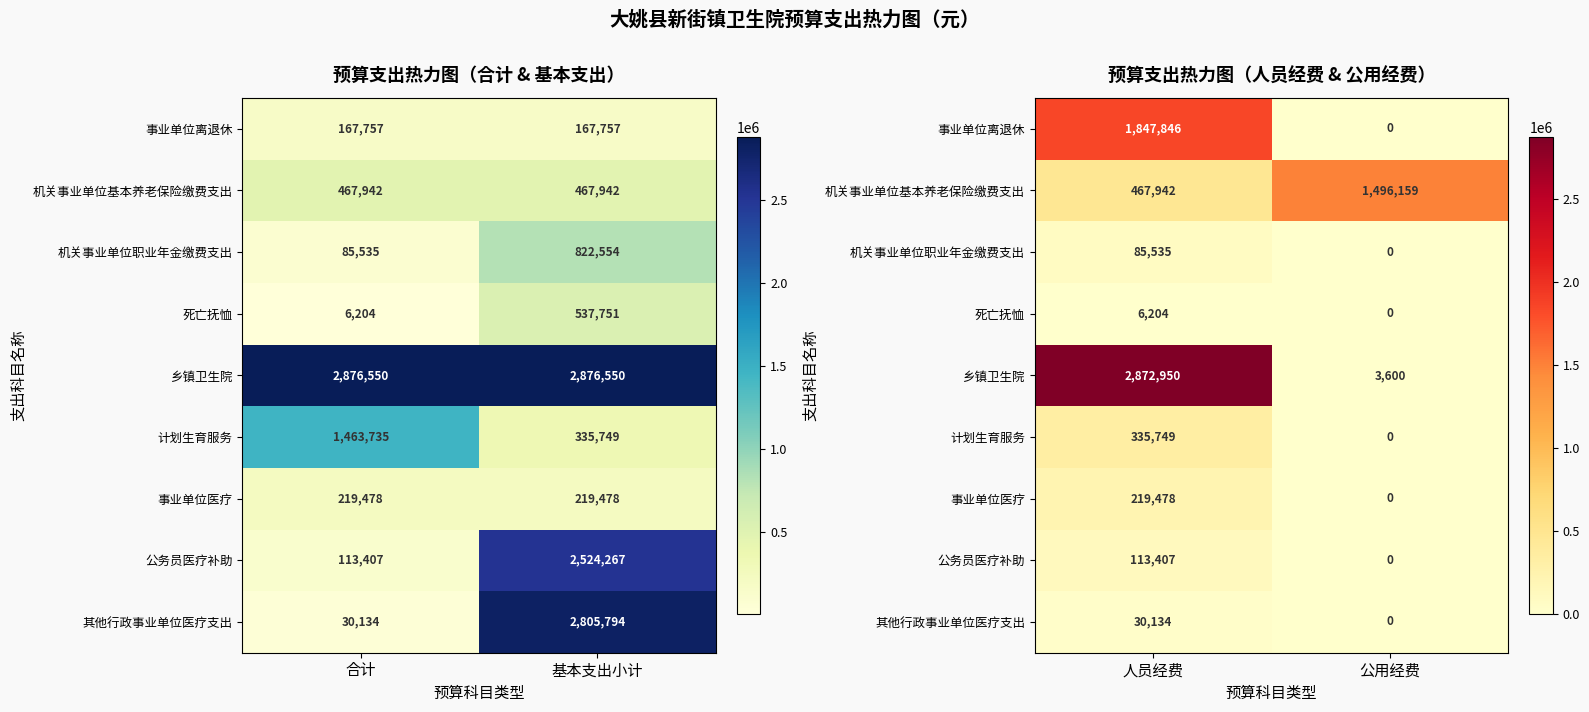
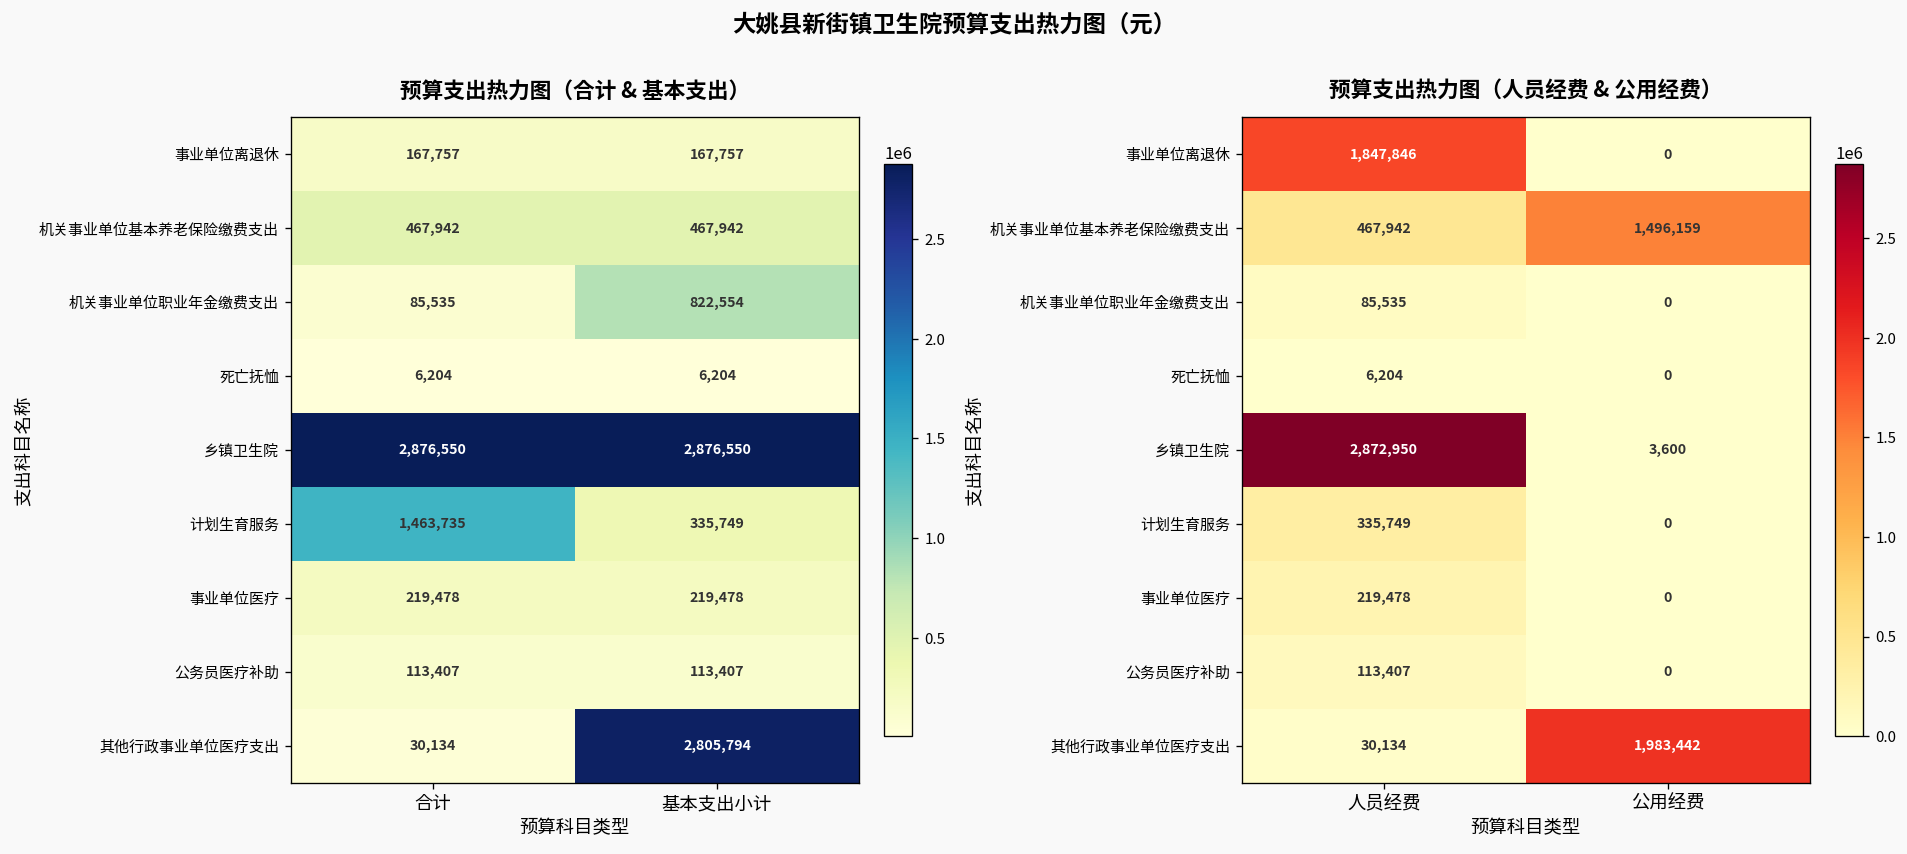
  {
    "预算支出热力图（合计 & 基本支出）": {
      "事业单位离退休": {
        "合计": "167,757",
        "基本支出小计": "167,757"
      },
      "机关事业单位基本养老保险缴费支出": {
        "合计": "467,942",
        "基本支出小计": "467,942"
      },
      "机关事业单位职业年金缴费支出": {
        "合计": "85,535",
        "基本支出小计": "822,554"
      },
      "死亡抚恤": {
        "合计": "6,204",
-       "基本支出小计": "537,751"
+       "基本支出小计": "6,204"
      },
      "乡镇卫生院": {
        "合计": "2,876,550",
        "基本支出小计": "2,876,550"
      },
      "计划生育服务": {
        "合计": "1,463,735",
        "基本支出小计": "335,749"
      },
      "事业单位医疗": {
        "合计": "219,478",
        "基本支出小计": "219,478"
      },
      "公务员医疗补助": {
        "合计": "113,407",
-       "基本支出小计": "2,524,267"
+       "基本支出小计": "113,407"
      },
      "其他行政事业单位医疗支出": {
        "合计": "30,134",
        "基本支出小计": "2,805,794"
      }
    },
    "预算支出热力图（人员经费 & 公用经费）": {
      "事业单位离退休": {
        "人员经费": "1,847,846",
        "公用经费": "0"
      },
      "机关事业单位基本养老保险缴费支出": {
        "人员经费": "467,942",
        "公用经费": "1,496,159"
      },
      "机关事业单位职业年金缴费支出": {
        "人员经费": "85,535",
        "公用经费": "0"
      },
      "死亡抚恤": {
        "人员经费": "6,204",
        "公用经费": "0"
      },
      "乡镇卫生院": {
        "人员经费": "2,872,950",
        "公用经费": "3,600"
      },
      "计划生育服务": {
        "人员经费": "335,749",
        "公用经费": "0"
      },
      "事业单位医疗": {
        "人员经费": "219,478",
        "公用经费": "0"
      },
      "公务员医疗补助": {
        "人员经费": "113,407",
        "公用经费": "0"
      },
      "其他行政事业单位医疗支出": {
        "人员经费": "30,134",
-       "公用经费": "0"
+       "公用经费": "1,983,442"
      }
    }
  }
